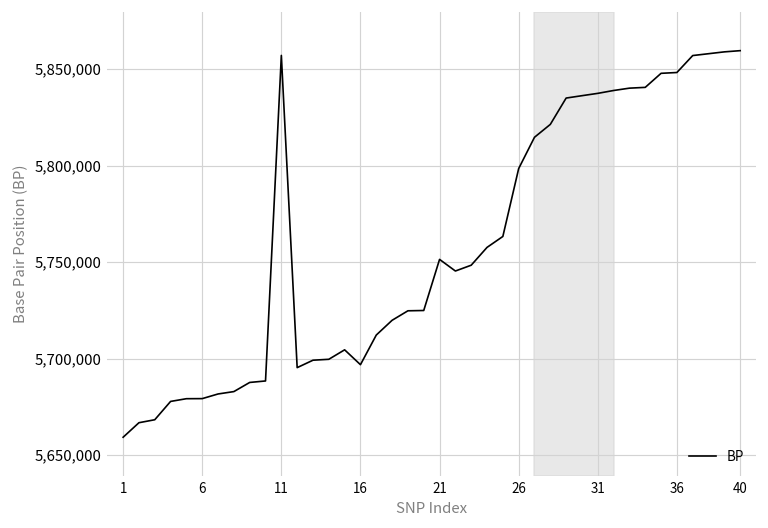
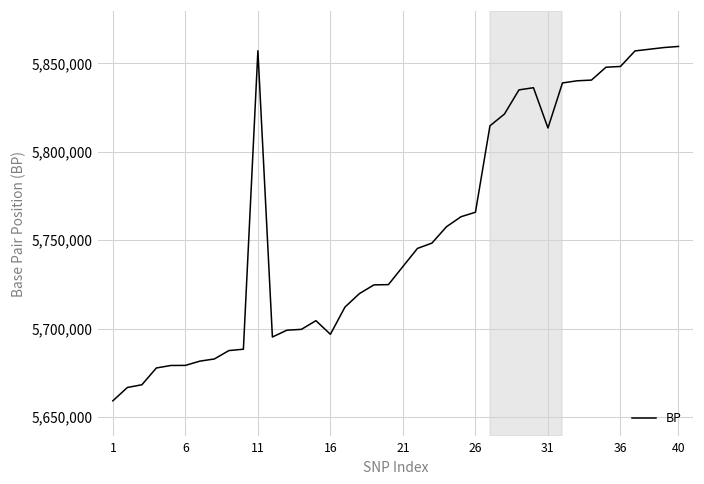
  {
    "1": "5,659,000",
    "6": "5,679,000",
    "11": "5,857,000",
    "16": "5,697,000",
-   "21": "5,751,000",
-   "26": "5,799,000",
-   "31": "5,837,000",
+   "21": "5,735,000",
+   "26": "5,766,000",
+   "31": "5,814,000",
    "36": "5,848,000",
    "40": "5,860,000"
  }
